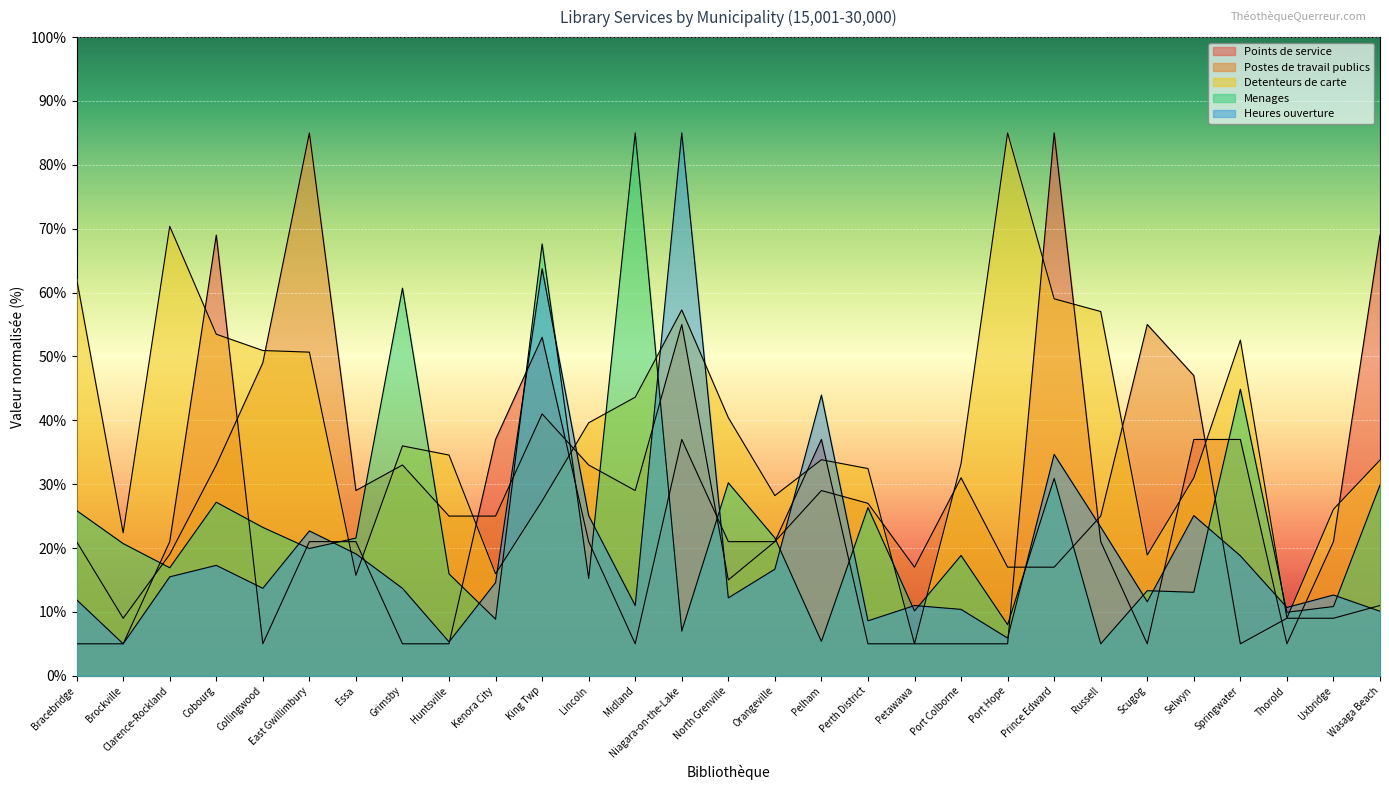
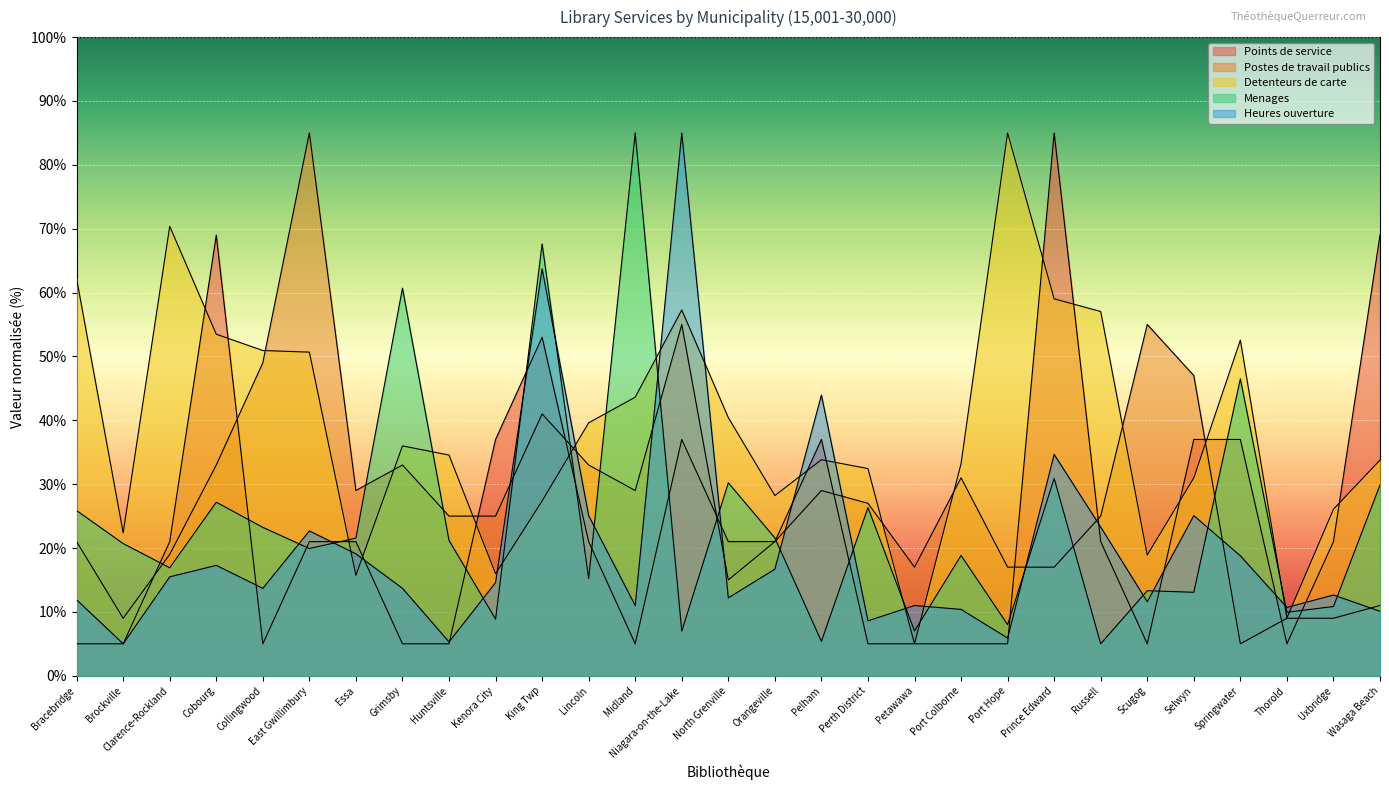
  {
    "Menages": {
      "Bracebridge": "26%",
      "Brockville": "21%",
      "Clarence-Rockland": "17%",
      "Cobourg": "27%",
      "Collingwood": "23%",
      "East Gwillimbury": "20%",
      "Essa": "22%",
      "Grimsby": "61%",
-     "Huntsville": "16%",
+     "Huntsville": "21%",
      "Kenora City": "9%",
      "King Twp": "68%",
      "Lincoln": "15%",
      "Midland": "85%",
      "Niagara-on-the-Lake": "7%",
      "North Grenville": "30%",
      "Orangeville": "22%",
      "Pelham": "5%",
      "Perth District": "26%",
-     "Petawawa": "10%",
+     "Petawawa": "7%",
      "Port Colborne": "19%",
      "Port Hope": "8%",
      "Prince Edward": "31%",
      "Russell": "5%",
      "Scugog": "13%",
      "Selwyn": "13%",
-     "Springwater": "45%",
+     "Springwater": "47%",
      "Thorold": "10%",
      "Uxbridge": "11%",
      "Wasaga Beach": "30%"
    },
    "Heures ouverture": {
      "Bracebridge": "12%",
      "Clarence-Rockland": "15%",
      "Cobourg": "17%",
      "Collingwood": "14%",
      "East Gwillimbury": "23%",
      "Essa": "19%",
      "Grimsby": "14%",
      "Kenora City": "15%",
      "King Twp": "64%",
      "Lincoln": "25%",
      "Midland": "11%",
      "Niagara-on-the-Lake": "85%",
      "North Grenville": "12%",
      "Orangeville": "17%",
      "Pelham": "44%",
      "Perth District": "9%",
      "Petawawa": "11%",
      "Port Colborne": "10%",
      "Port Hope": "6%",
      "Prince Edward": "35%",
      "Russell": "23%",
      "Scugog": "12%",
      "Selwyn": "25%",
      "Springwater": "19%",
      "Thorold": "11%",
      "Uxbridge": "13%",
      "Wasaga Beach": "10%"
    }
  }
